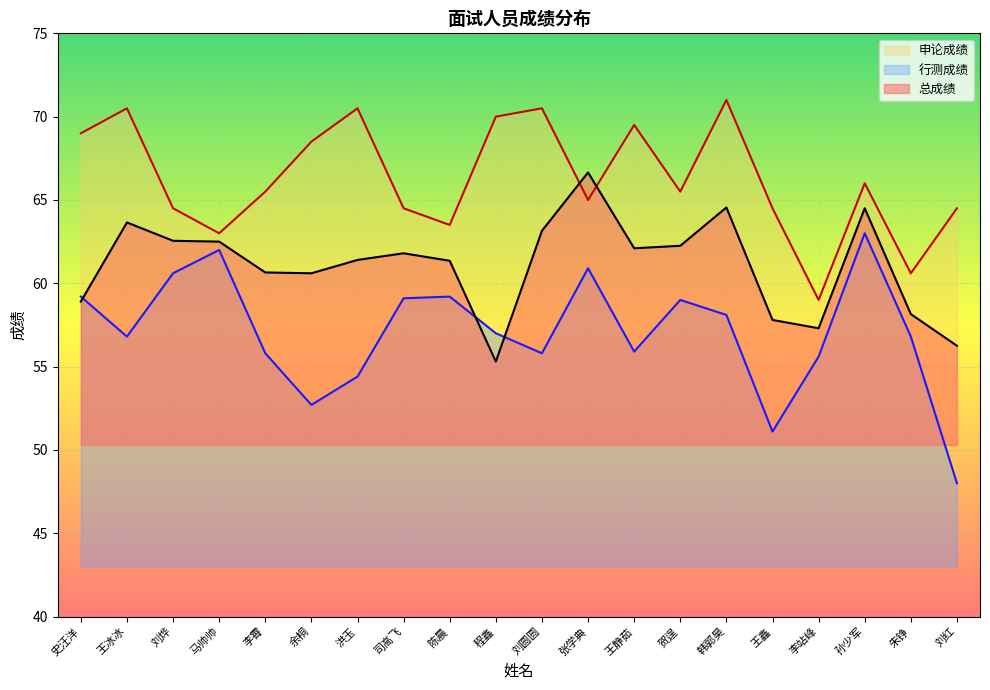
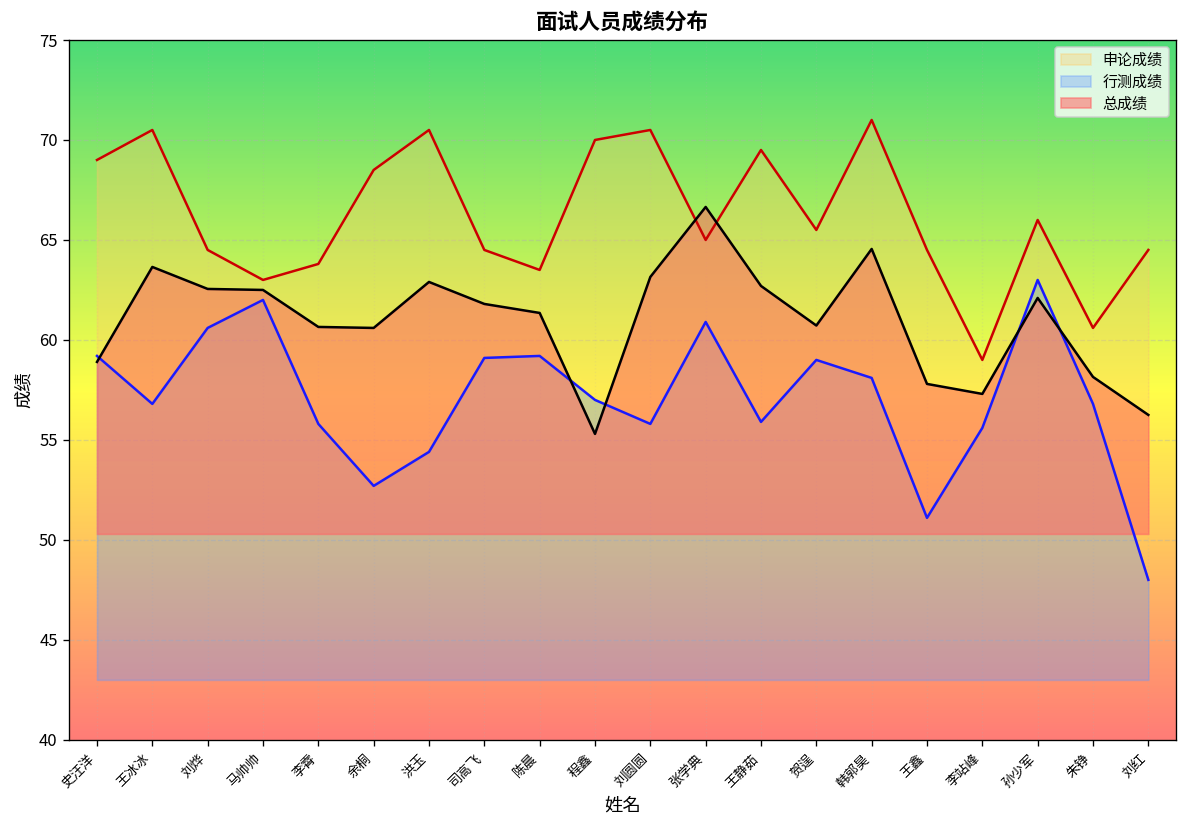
  {
    "申论成绩": {
      "史汪洋": 69.0,
      "王冰冰": 70.5,
      "刘烨": 64.5,
      "马帅帅": 63.0,
-     "李霄": 65.5,
+     "李霄": 63.8,
      "余桐": 68.5,
      "洪玉": 70.5,
      "司高飞": 64.5,
      "陈晨": 63.5,
      "程鑫": 70.0,
      "刘圆圆": 70.5,
      "张学典": 65.0,
      "王静茹": 69.5,
      "贺逞": 65.5,
      "韩郭昊": 71.0,
      "王鑫": 64.5,
      "李站峰": 59.0,
      "孙少军": 66.0,
      "朱铮": 60.6,
      "刘红": 64.5
    },
    "行测成绩": {
      "史汪洋": 59.2,
      "王冰冰": 56.8,
      "刘烨": 60.6,
      "马帅帅": 62.0,
      "李霄": 55.8,
      "余桐": 52.7,
      "洪玉": 54.4,
      "司高飞": 59.1,
      "陈晨": 59.2,
      "程鑫": 57.0,
      "刘圆圆": 55.8,
      "张学典": 60.9,
      "王静茹": 55.9,
      "贺逞": 59.0,
      "韩郭昊": 58.1,
      "王鑫": 51.1,
      "李站峰": 55.6,
      "孙少军": 63.0,
      "朱铮": 56.8,
      "刘红": 48.0
    },
    "总成绩": {
      "史汪洋": 58.9,
      "王冰冰": 63.7,
      "刘烨": 62.6,
      "马帅帅": 62.5,
      "李霄": 60.7,
      "余桐": 60.6,
-     "洪玉": 61.4,
+     "洪玉": 62.9,
      "司高飞": 61.8,
      "陈晨": 61.4,
      "程鑫": 55.3,
      "刘圆圆": 63.2,
      "张学典": 66.7,
-     "王静茹": 62.1,
-     "贺逞": 62.3,
+     "王静茹": 62.7,
+     "贺逞": 60.7,
      "韩郭昊": 64.6,
      "王鑫": 57.8,
      "李站峰": 57.3,
-     "孙少军": 64.5,
+     "孙少军": 62.1,
      "朱铮": 58.2,
      "刘红": 56.3
    }
  }
